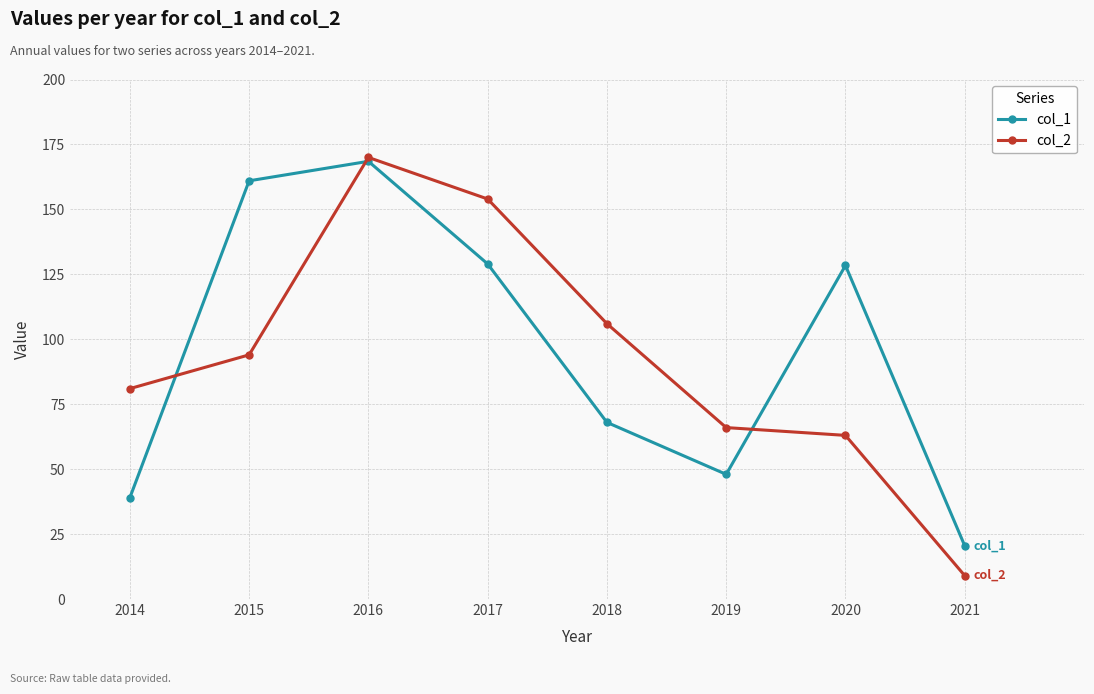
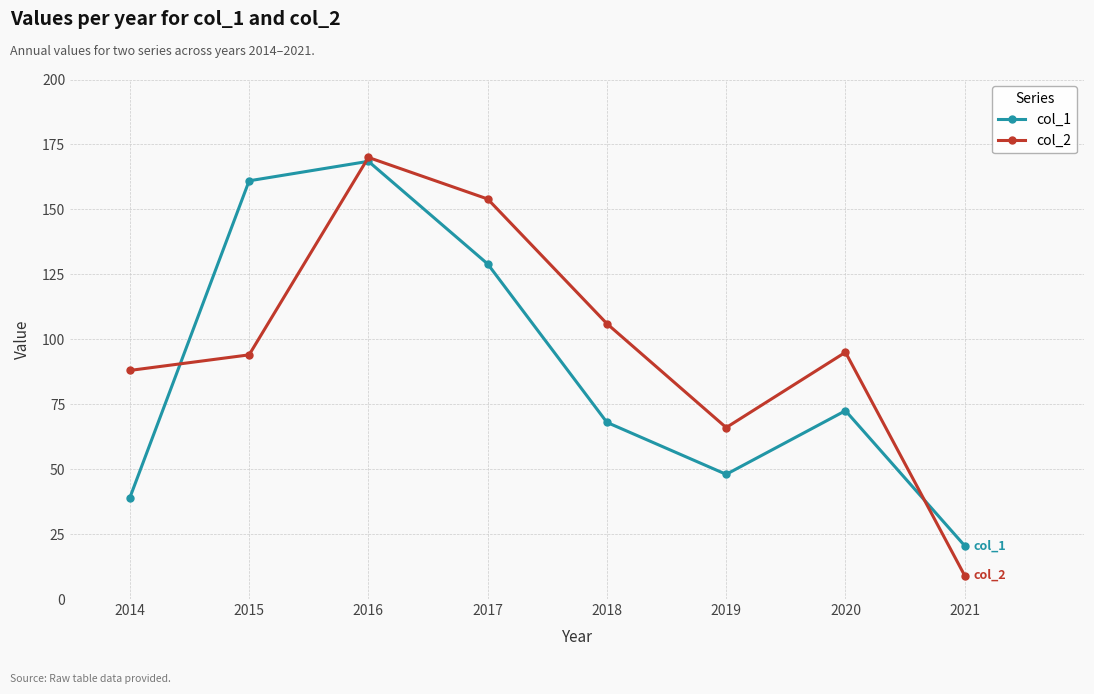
  {
    "col_1": {
      "2014": 39,
      "2015": 161,
      "2016": 169,
      "2017": 129,
      "2018": 68,
      "2019": 48,
-     "2020": 128
+     "2020": 73
    },
    "col_2": {
-     "2014": 81,
+     "2014": 88,
      "2015": 94,
      "2016": 170,
      "2017": 154,
      "2018": 106,
      "2019": 66,
-     "2020": 63
+     "2020": 95
    }
  }
